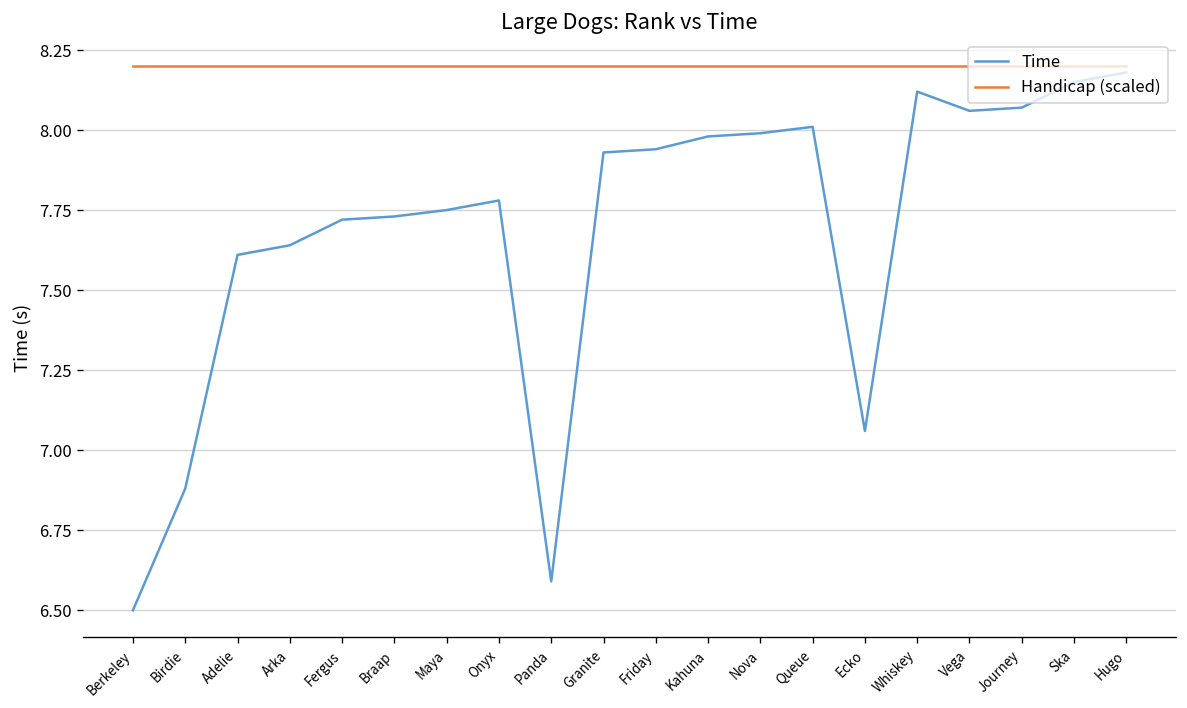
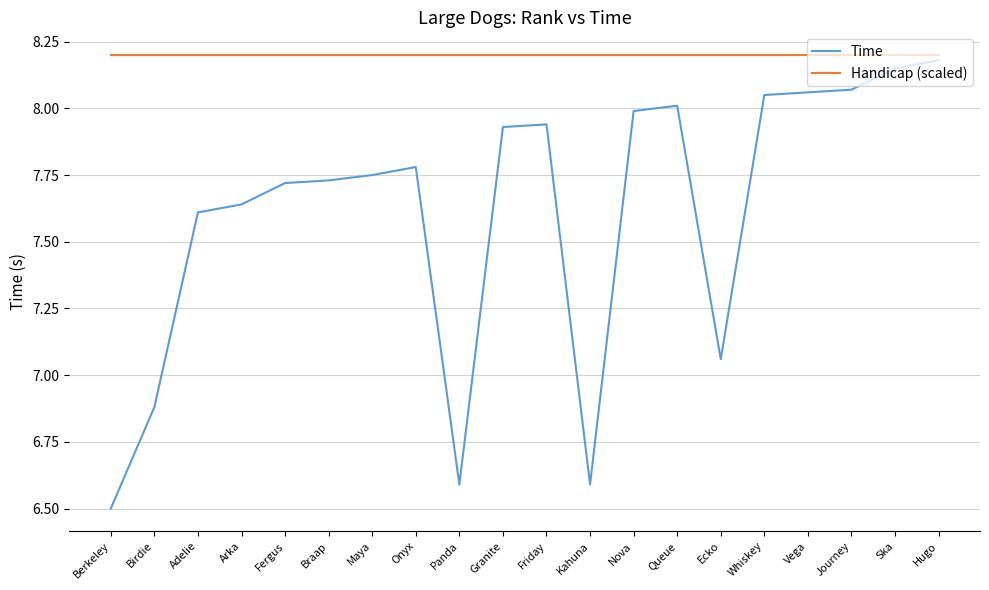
  {
    "Time": {
      "Berkeley": 6.50,
      "Birdie": 6.88,
      "Adelie": 7.61,
      "Arka": 7.64,
      "Fergus": 7.72,
      "Braap": 7.73,
      "Maya": 7.75,
      "Onyx": 7.78,
      "Panda": 6.59,
      "Granite": 7.93,
      "Friday": 7.94,
-     "Kahuna": 7.98,
+     "Kahuna": 6.59,
      "Nova": 7.99,
      "Queue": 8.01,
      "Ecko": 7.06,
-     "Whiskey": 8.12,
+     "Whiskey": 8.05,
      "Vega": 8.06,
      "Journey": 8.07
    },
    "Handicap (scaled)": {
      "Berkeley": 8.20,
      "Birdie": 8.20,
      "Adelie": 8.20,
      "Arka": 8.20,
      "Fergus": 8.20,
      "Braap": 8.20,
      "Maya": 8.20,
      "Onyx": 8.20,
      "Panda": 8.20,
      "Granite": 8.20,
      "Friday": 8.20,
      "Kahuna": 8.20,
      "Nova": 8.20,
      "Queue": 8.20,
      "Ecko": 8.20,
      "Whiskey": 8.20
    }
  }
